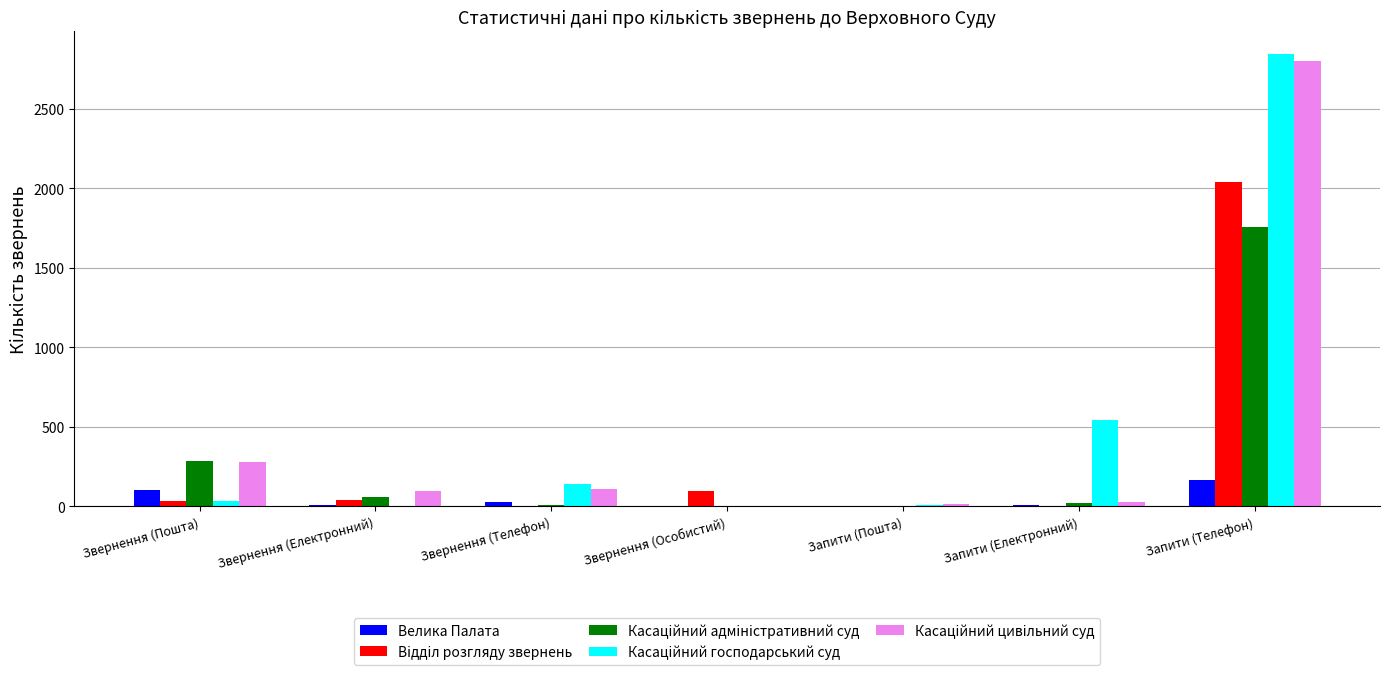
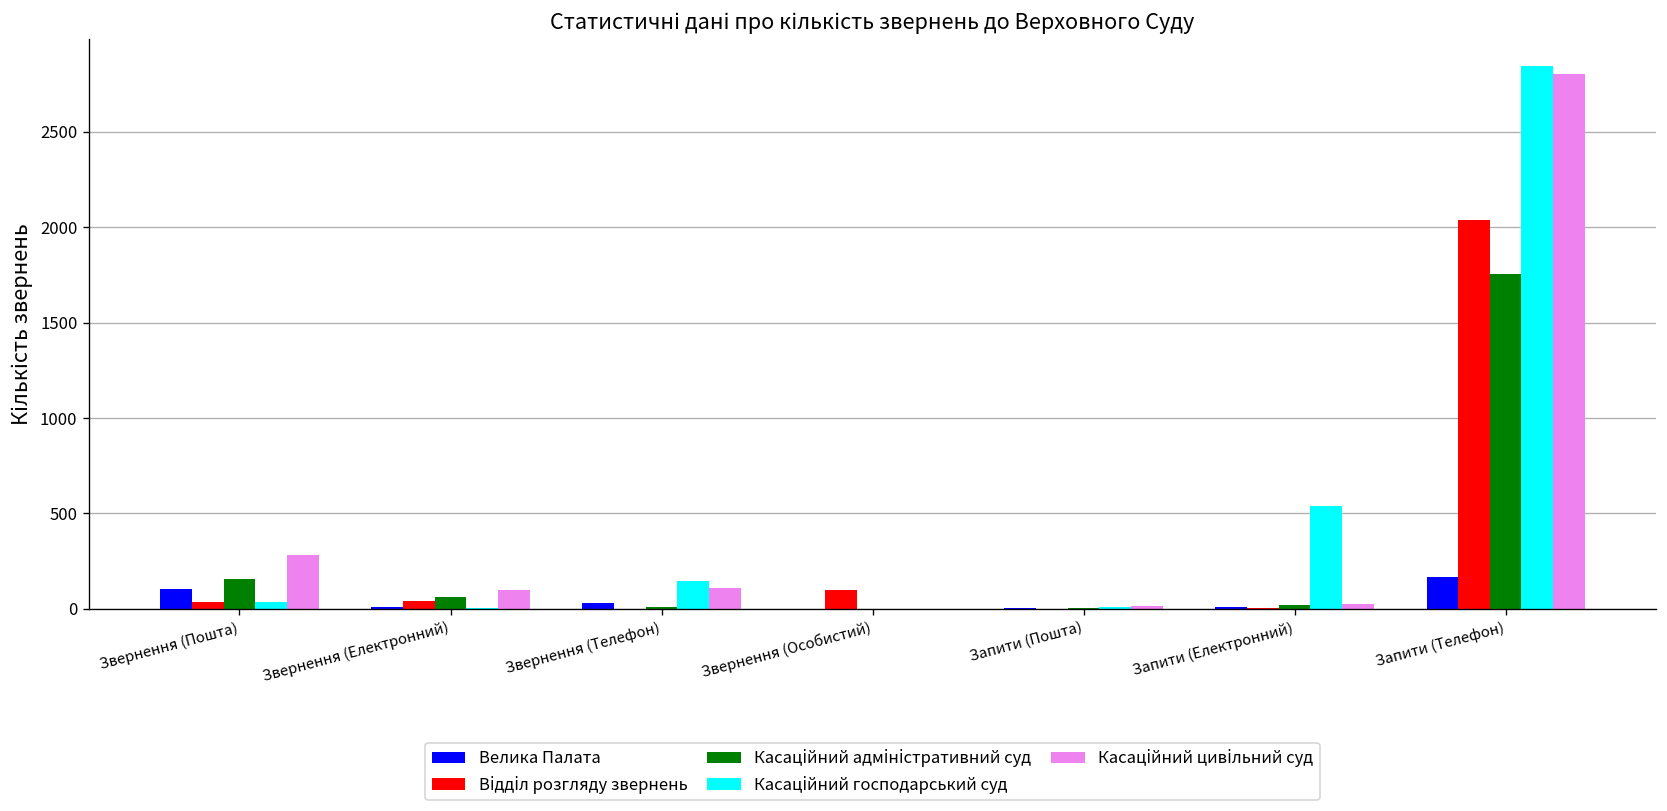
  {
    "Велика Палата": {
      "Звернення (Пошта)": 110,
      "Звернення (Телефон)": 30,
      "Звернення (Особистий)": 0,
      "Запити (Телефон)": 170
    },
    "Відділ розгляду звернень": {
      "Звернення (Пошта)": 40,
      "Звернення (Електронний)": 40,
      "Звернення (Телефон)": 0,
      "Звернення (Особистий)": 100,
      "Запити (Пошта)": 0,
      "Запити (Телефон)": 2040
    },
    "Касаційний адміністративний суд": {
-     "Звернення (Пошта)": 290,
+     "Звернення (Пошта)": 160,
      "Звернення (Електронний)": 60,
      "Звернення (Особистий)": 0,
      "Запити (Електронний)": 20,
      "Запити (Телефон)": 1760
    },
    "Касаційний господарський суд": {
      "Звернення (Пошта)": 30,
      "Звернення (Телефон)": 140,
      "Звернення (Особистий)": 0,
      "Запити (Електронний)": 540,
      "Запити (Телефон)": 2850
    },
    "Касаційний цивільний суд": {
      "Звернення (Пошта)": 280,
      "Звернення (Електронний)": 100,
      "Звернення (Телефон)": 110,
      "Запити (Пошта)": 20,
      "Запити (Електронний)": 30,
      "Запити (Телефон)": 2800
    }
  }
